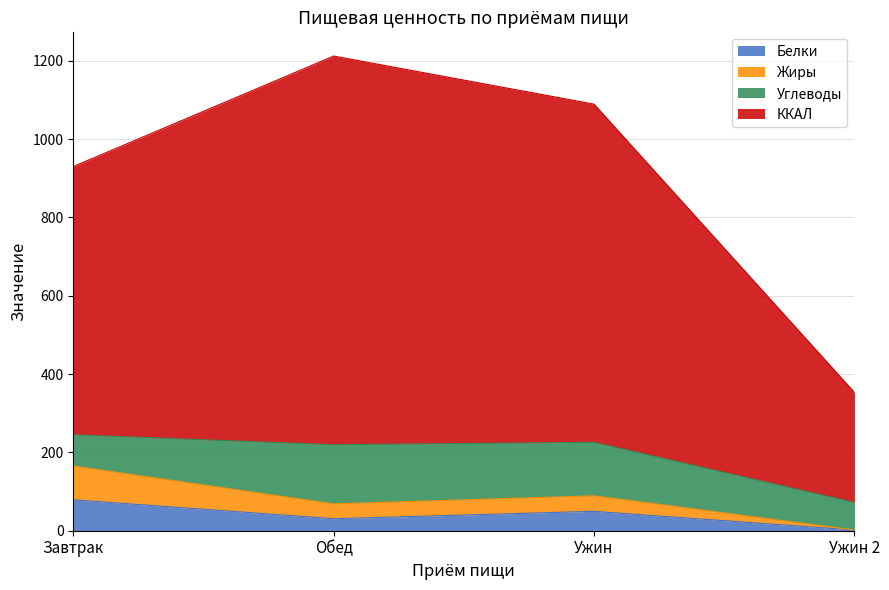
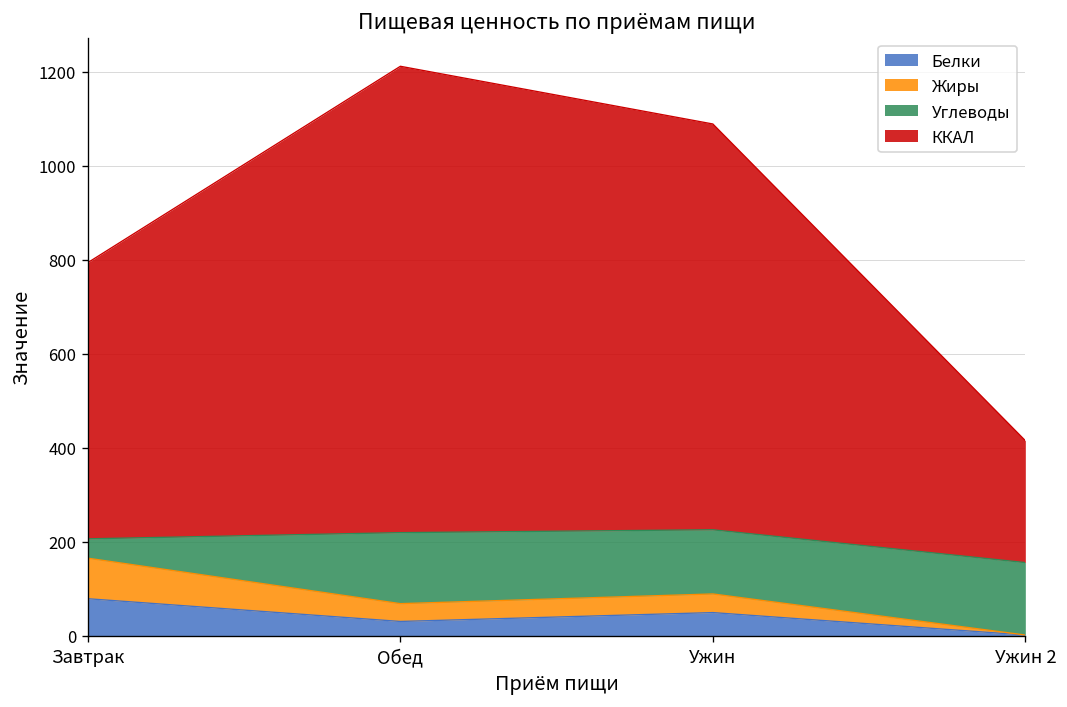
  {
    "Белки": {
      "Завтрак": 80,
      "Обед": 30,
      "Ужин": 50
    },
    "Жиры": {
      "Завтрак": 90,
      "Обед": 40,
      "Ужин": 40
    },
    "Углеводы": {
-     "Завтрак": 80,
+     "Завтрак": 40,
      "Обед": 150,
      "Ужин": 140,
-     "Ужин 2": 70
+     "Ужин 2": 150
    },
    "ККАЛ": {
-     "Завтрак": 680,
+     "Завтрак": 590,
      "Обед": 990,
      "Ужин": 860,
-     "Ужин 2": 280
+     "Ужин 2": 260
    }
  }
